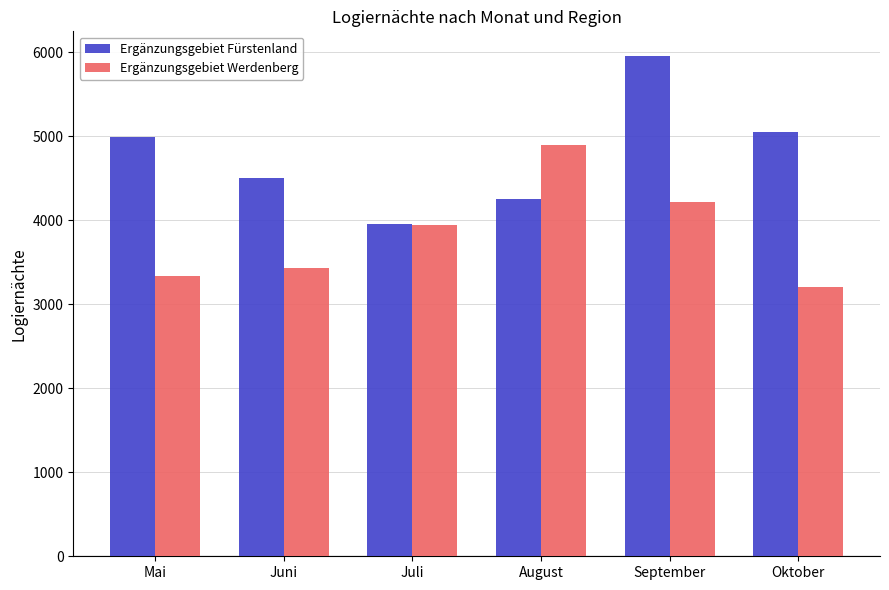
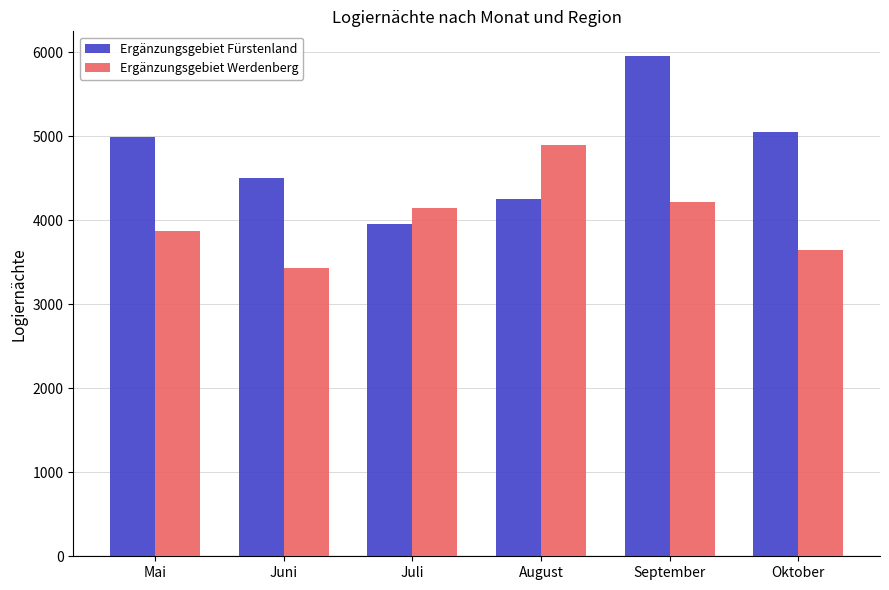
  {
    "Ergänzungsgebiet Fürstenland": {
      "Mai": 5000,
      "Juni": 4500,
      "Juli": 4000,
      "August": 4300,
      "September": 6000,
      "Oktober": 5000
    },
    "Ergänzungsgebiet Werdenberg": {
-     "Mai": 3300,
+     "Mai": 3900,
      "Juni": 3400,
-     "Juli": 3900,
+     "Juli": 4100,
      "August": 4900,
      "September": 4200,
-     "Oktober": 3200
+     "Oktober": 3600
    }
  }
